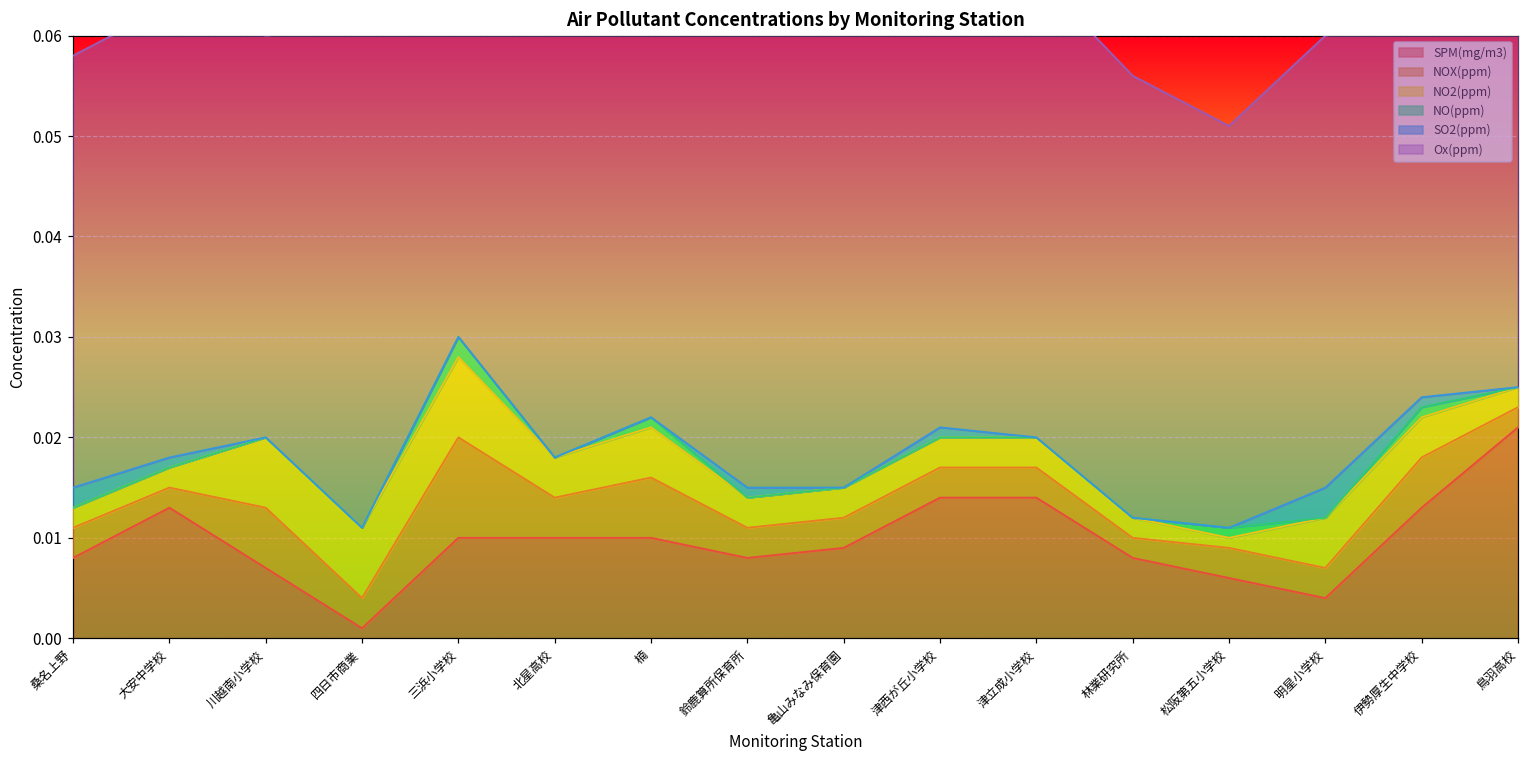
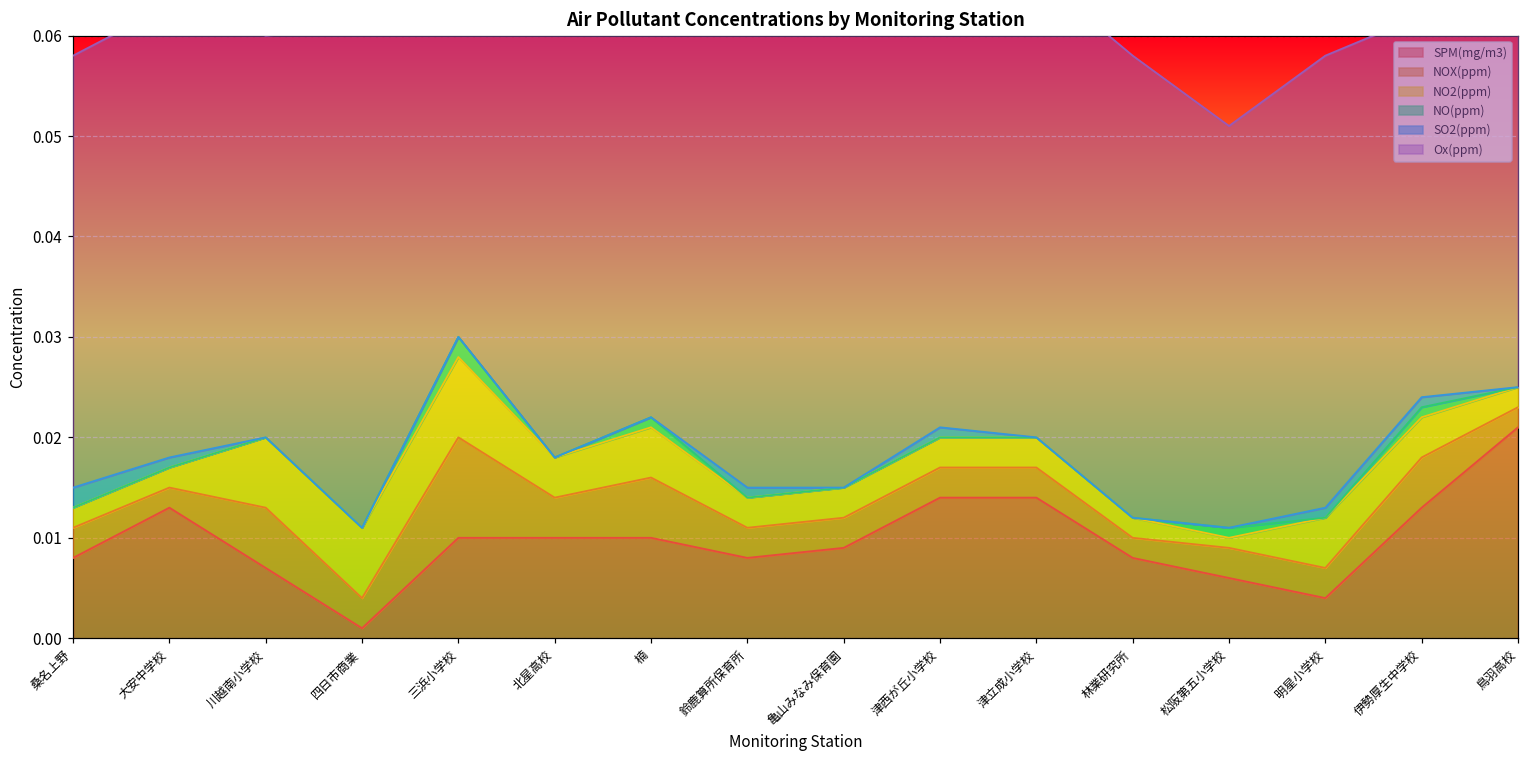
  {
    "NO2(ppm)": {
      "三浜小学校": 0.008,
      "楠": 0.005,
      "松阪第五小学校": 0.001,
      "伊勢厚生中学校": 0.004
    },
    "NO(ppm)": {
      "伊勢厚生中学校": 0.001
    },
    "SO2(ppm)": {
      "桑名上野": 0.002,
      "大安中学校": 0.001,
      "鈴鹿算所保育所": 0.001,
      "津西が丘小学校": 0.001,
-     "明星小学校": 0.003,
+     "明星小学校": 0.001,
      "伊勢厚生中学校": 0.001
    },
    "Ox(ppm)": {
      "桑名上野": 0.043,
      "川越南小学校": 0.040,
-     "林業研究所": 0.044,
+     "林業研究所": 0.046,
      "松阪第五小学校": 0.040,
      "明星小学校": 0.045
    }
  }
